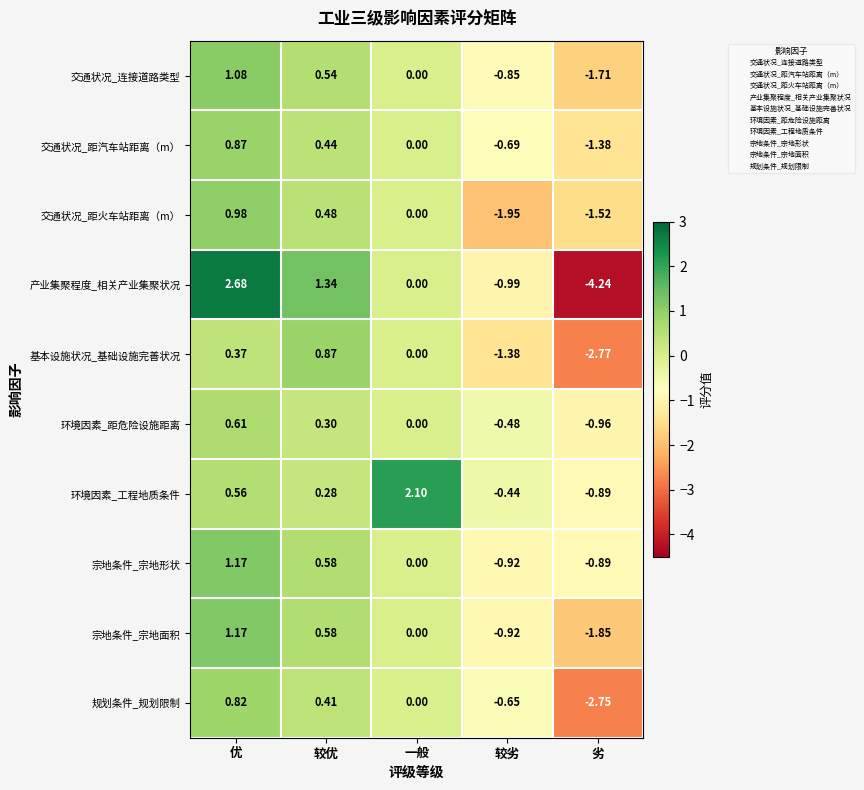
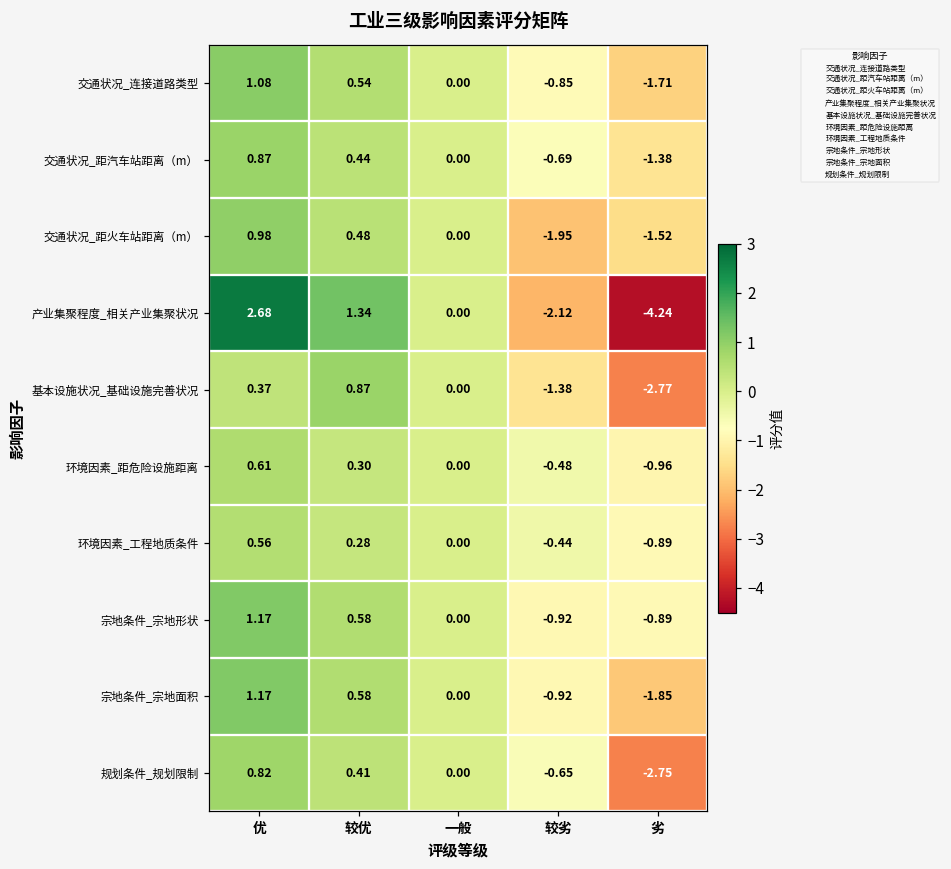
  {
    "交通状况_连接道路类型": {
      "优": 1.08,
      "较优": 0.54,
      "一般": 0.00,
      "较劣": -0.85,
      "劣": -1.71
    },
    "交通状况_距汽车站距离（m）": {
      "优": 0.87,
      "较优": 0.44,
      "一般": 0.00,
      "较劣": -0.69,
      "劣": -1.38
    },
    "交通状况_距火车站距离（m）": {
      "优": 0.98,
      "较优": 0.48,
      "一般": 0.00,
      "较劣": -1.95,
      "劣": -1.52
    },
    "产业集聚程度_相关产业集聚状况": {
      "优": 2.68,
      "较优": 1.34,
      "一般": 0.00,
-     "较劣": -0.99,
+     "较劣": -2.12,
      "劣": -4.24
    },
    "基本设施状况_基础设施完善状况": {
      "优": 0.37,
      "较优": 0.87,
      "一般": 0.00,
      "较劣": -1.38,
      "劣": -2.77
    },
    "环境因素_距危险设施距离": {
      "优": 0.61,
      "较优": 0.30,
      "一般": 0.00,
      "较劣": -0.48,
      "劣": -0.96
    },
    "环境因素_工程地质条件": {
      "优": 0.56,
      "较优": 0.28,
-     "一般": 2.10,
+     "一般": 0.00,
      "较劣": -0.44,
      "劣": -0.89
    },
    "宗地条件_宗地形状": {
      "优": 1.17,
      "较优": 0.58,
      "一般": 0.00,
      "较劣": -0.92,
      "劣": -0.89
    },
    "宗地条件_宗地面积": {
      "优": 1.17,
      "较优": 0.58,
      "一般": 0.00,
      "较劣": -0.92,
      "劣": -1.85
    },
    "规划条件_规划限制": {
      "优": 0.82,
      "较优": 0.41,
      "一般": 0.00,
      "较劣": -0.65,
      "劣": -2.75
    }
  }
